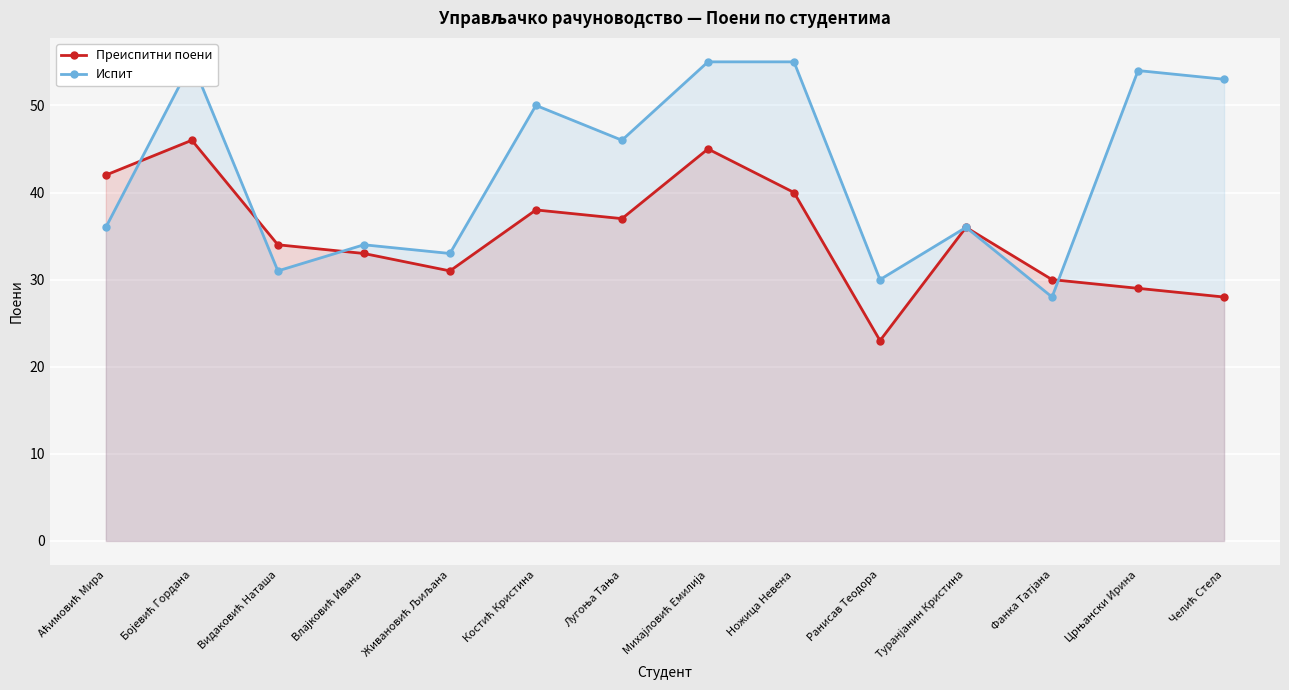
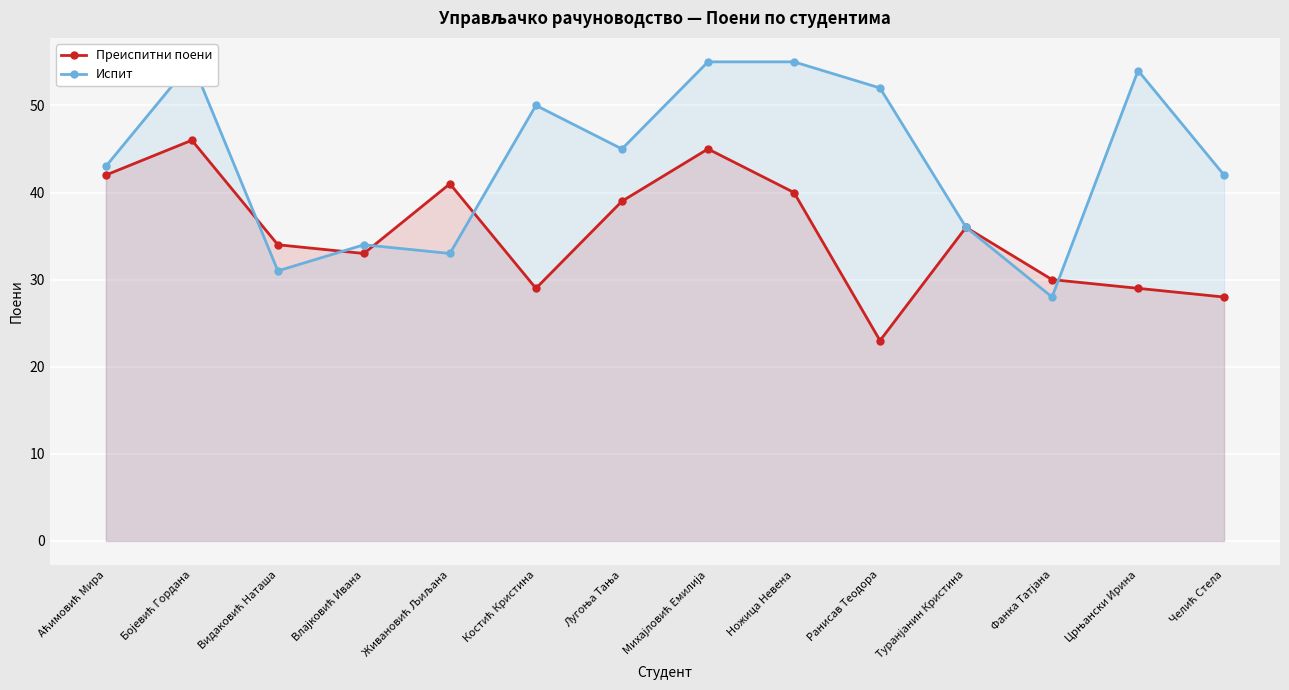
  {
    "Преиспитни поени": {
      "Аћимовић Мира": 42,
      "Бојевић Гордана": 46,
      "Видаковић Наташа": 34,
      "Влајковић Ивана": 33,
-     "Живановић Љиљана": 31,
-     "Костић Кристина": 38,
-     "Лугоња Тања": 37,
+     "Живановић Љиљана": 41,
+     "Костић Кристина": 29,
+     "Лугоња Тања": 39,
      "Михајловић Емилија": 45,
      "Ножица Невена": 40,
      "Ранисав Теодора": 23,
      "Фанка Татјана": 30,
      "Црњански Ирина": 29,
      "Челић Стела": 28
    },
    "Испит": {
-     "Аћимовић Мира": 36,
+     "Аћимовић Мира": 43,
      "Видаковић Наташа": 31,
      "Влајковић Ивана": 34,
      "Живановић Љиљана": 33,
      "Костић Кристина": 50,
-     "Лугоња Тања": 46,
+     "Лугоња Тања": 45,
      "Михајловић Емилија": 55,
      "Ножица Невена": 55,
-     "Ранисав Теодора": 30,
+     "Ранисав Теодора": 52,
      "Фанка Татјана": 28,
      "Црњански Ирина": 54,
-     "Челић Стела": 53
+     "Челић Стела": 42
    }
  }
